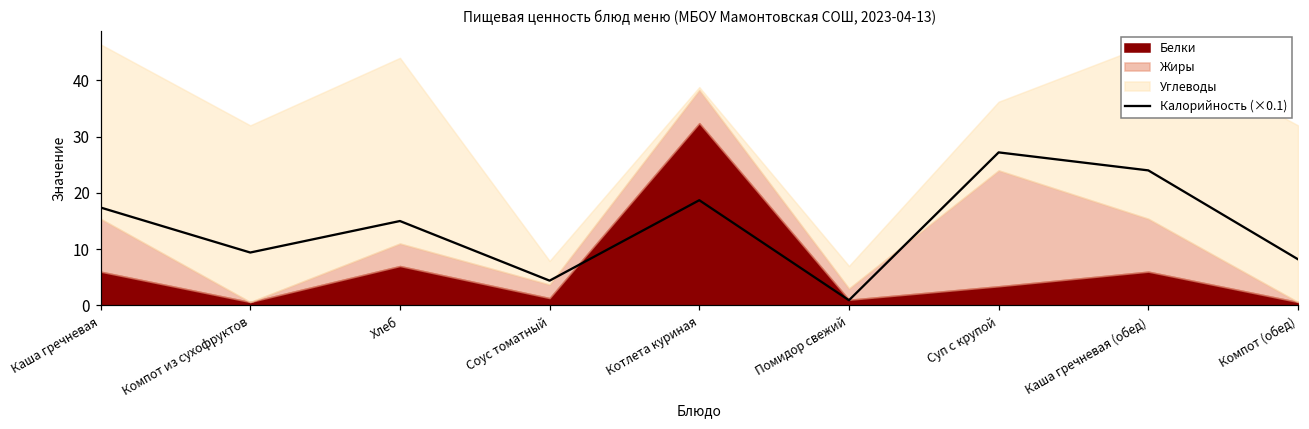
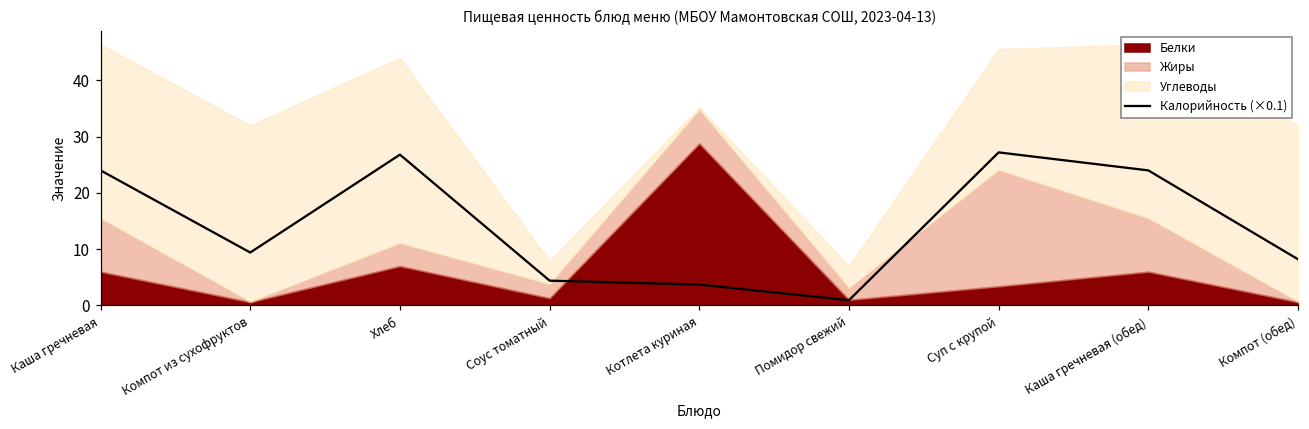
  {
    "Калорийность (×0.1)": {
-     "Каша гречневая": 17,
+     "Каша гречневая": 24,
      "Компот из сухофруктов": 9,
-     "Хлеб": 15,
+     "Хлеб": 27,
      "Соус томатный": 4,
-     "Котлета куриная": 19,
+     "Котлета куриная": 4,
      "Суп с крупой": 27,
      "Каша гречневая (обед)": 24,
      "Компот (обед)": 8
    },
    "Белки": {
      "Каша гречневая": 6,
      "Хлеб": 7,
      "Соус томатный": 1,
-     "Котлета куриная": 32,
+     "Котлета куриная": 29,
      "Суп с крупой": 3,
      "Каша гречневая (обед)": 6
    },
    "Жиры": {
      "Каша гречневая": 9,
      "Хлеб": 4,
      "Соус томатный": 2,
      "Котлета куриная": 6,
      "Помидор свежий": 2,
      "Суп с крупой": 21,
      "Каша гречневая (обед)": 9
    },
    "Углеводы": {
      "Каша гречневая": 31,
      "Компот из сухофруктов": 31,
      "Хлеб": 33,
      "Соус томатный": 4,
      "Котлета куриная": 1,
      "Помидор свежий": 4,
-     "Суп с крупой": 12,
+     "Суп с крупой": 22,
      "Компот (обед)": 31
    }
  }
